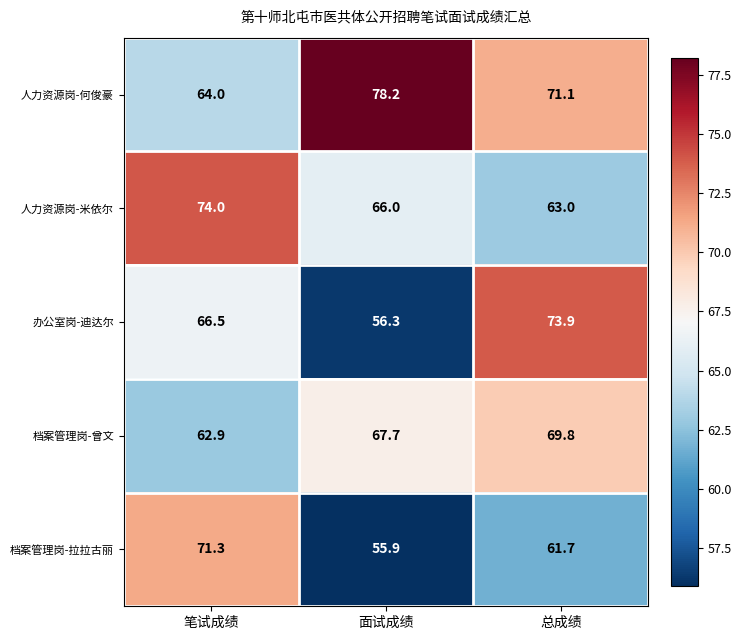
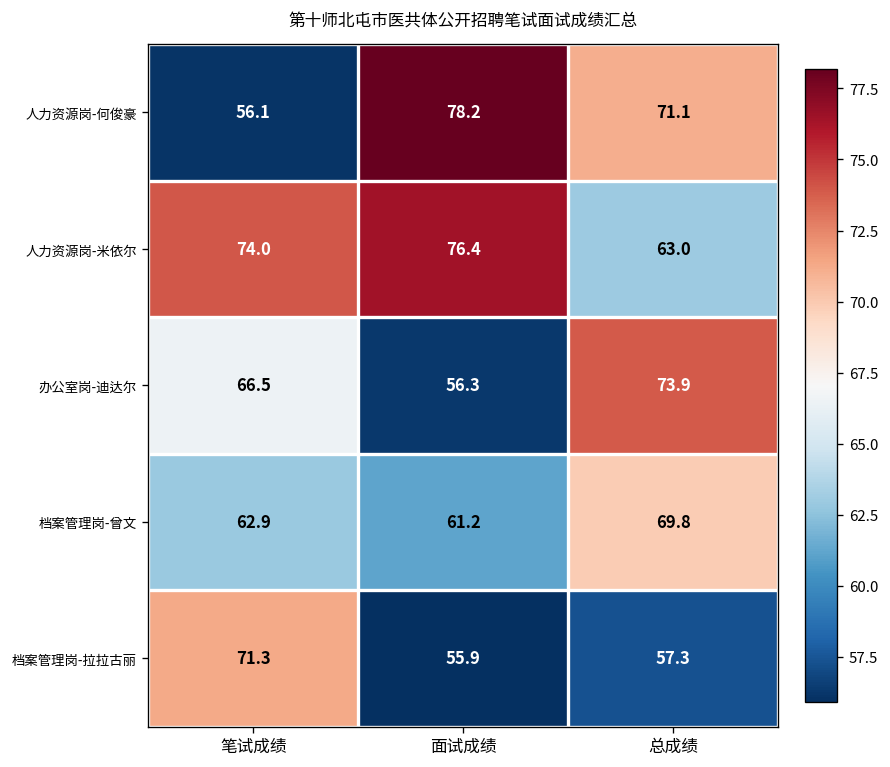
  {
    "人力资源岗-何俊豪": {
-     "笔试成绩": 64.0,
+     "笔试成绩": 56.1,
      "面试成绩": 78.2,
      "总成绩": 71.1
    },
    "人力资源岗-米依尔": {
      "笔试成绩": 74.0,
-     "面试成绩": 66.0,
+     "面试成绩": 76.4,
      "总成绩": 63.0
    },
    "办公室岗-迪达尔": {
      "笔试成绩": 66.5,
      "面试成绩": 56.3,
      "总成绩": 73.9
    },
    "档案管理岗-曾文": {
      "笔试成绩": 62.9,
-     "面试成绩": 67.7,
+     "面试成绩": 61.2,
      "总成绩": 69.8
    },
    "档案管理岗-拉拉古丽": {
      "笔试成绩": 71.3,
      "面试成绩": 55.9,
-     "总成绩": 61.7
+     "总成绩": 57.3
    }
  }
